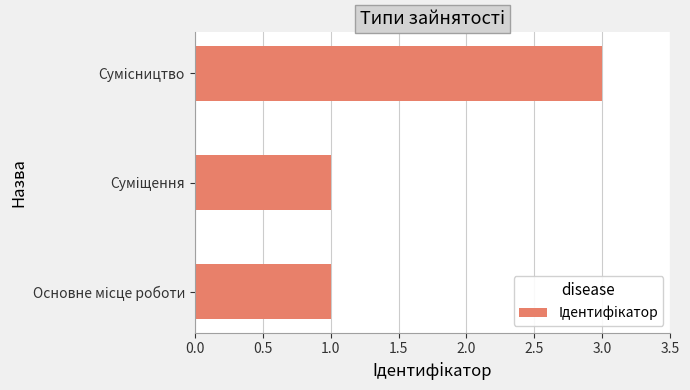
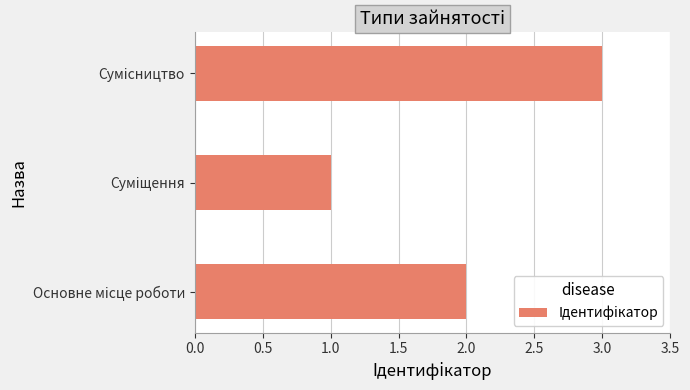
  {
    "Сумісництво": 3,
    "Суміщення": 1,
-   "Основне місце роботи": 1
+   "Основне місце роботи": 2
  }
